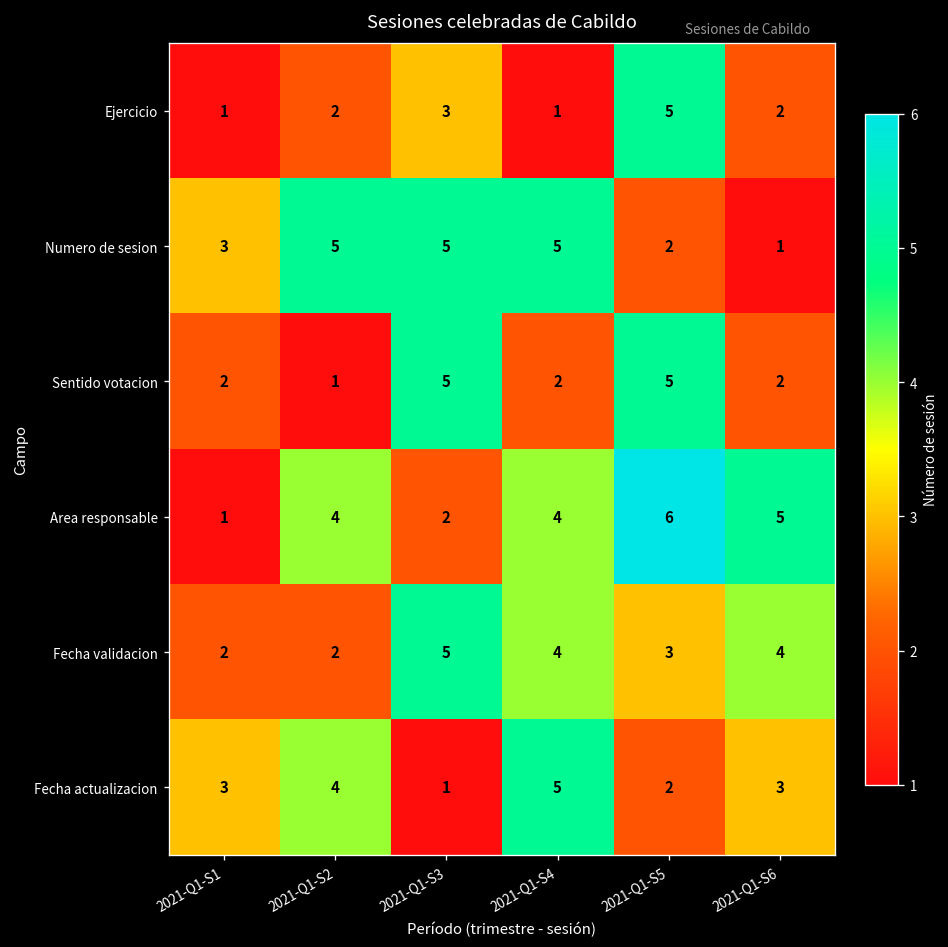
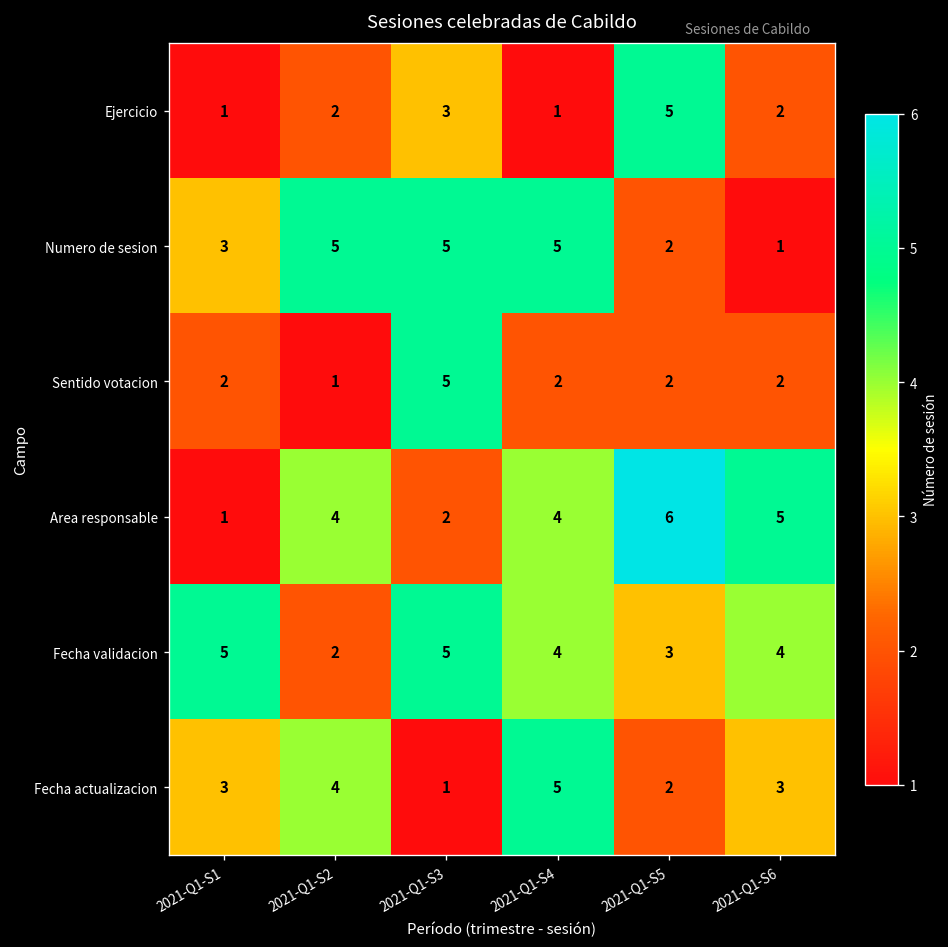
  {
    "Ejercicio": {
      "2021-Q1-S1": 1,
      "2021-Q1-S2": 2,
      "2021-Q1-S3": 3,
      "2021-Q1-S4": 1,
      "2021-Q1-S5": 5,
      "2021-Q1-S6": 2
    },
    "Numero de sesion": {
      "2021-Q1-S1": 3,
      "2021-Q1-S2": 5,
      "2021-Q1-S3": 5,
      "2021-Q1-S4": 5,
      "2021-Q1-S5": 2,
      "2021-Q1-S6": 1
    },
    "Sentido votacion": {
      "2021-Q1-S1": 2,
      "2021-Q1-S2": 1,
      "2021-Q1-S3": 5,
      "2021-Q1-S4": 2,
-     "2021-Q1-S5": 5,
+     "2021-Q1-S5": 2,
      "2021-Q1-S6": 2
    },
    "Area responsable": {
      "2021-Q1-S1": 1,
      "2021-Q1-S2": 4,
      "2021-Q1-S3": 2,
      "2021-Q1-S4": 4,
      "2021-Q1-S5": 6,
      "2021-Q1-S6": 5
    },
    "Fecha validacion": {
-     "2021-Q1-S1": 2,
+     "2021-Q1-S1": 5,
      "2021-Q1-S2": 2,
      "2021-Q1-S3": 5,
      "2021-Q1-S4": 4,
      "2021-Q1-S5": 3,
      "2021-Q1-S6": 4
    },
    "Fecha actualizacion": {
      "2021-Q1-S1": 3,
      "2021-Q1-S2": 4,
      "2021-Q1-S3": 1,
      "2021-Q1-S4": 5,
      "2021-Q1-S5": 2,
      "2021-Q1-S6": 3
    }
  }
